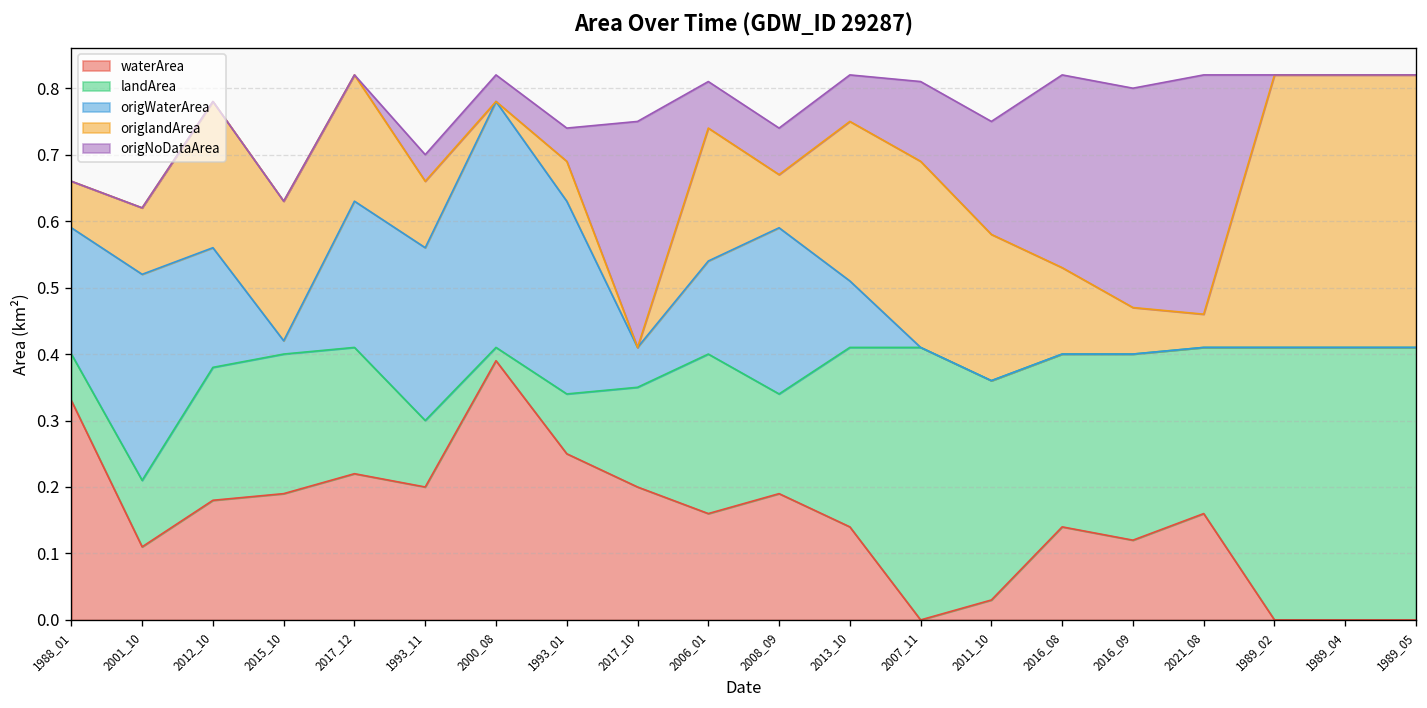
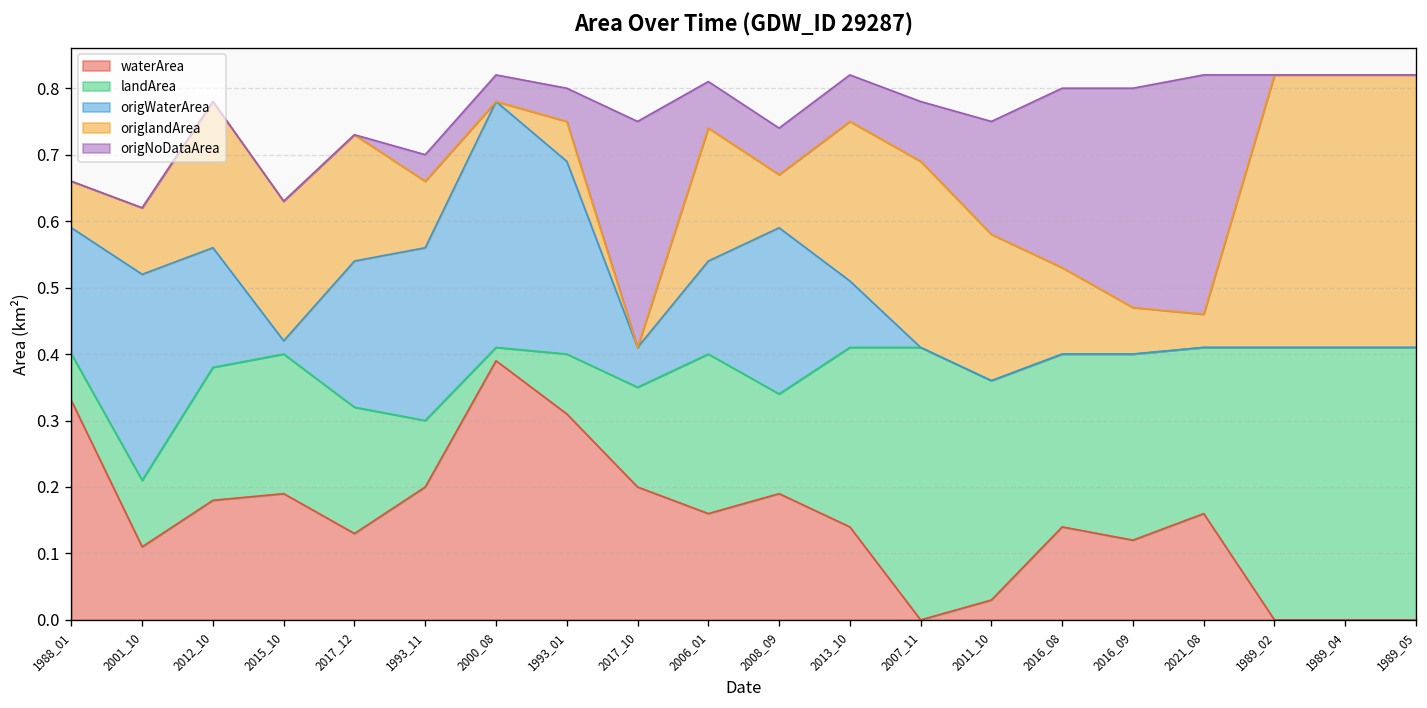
  {
    "waterArea": {
      "1988_01": 0.33,
      "2001_10": 0.11,
      "2012_10": 0.18,
      "2015_10": 0.19,
-     "2017_12": 0.22,
+     "2017_12": 0.13,
      "1993_11": 0.20,
      "2000_08": 0.39,
-     "1993_01": 0.25,
+     "1993_01": 0.31,
      "2017_10": 0.20,
      "2006_01": 0.16,
      "2008_09": 0.19,
      "2013_10": 0.14,
      "2007_11": 0.00,
      "2011_10": 0.03,
      "2016_08": 0.14,
      "2016_09": 0.12,
      "2021_08": 0.16,
      "1989_02": 0.00,
      "1989_04": 0.00,
      "1989_05": 0.00
    },
    "landArea": {
      "1988_01": 0.07,
      "2001_10": 0.10,
      "2012_10": 0.20,
      "2015_10": 0.21,
      "2017_12": 0.19,
      "1993_11": 0.10,
      "2000_08": 0.02,
      "1993_01": 0.09,
      "2017_10": 0.15,
      "2006_01": 0.24,
      "2008_09": 0.15,
      "2013_10": 0.27
    },
    "origWaterArea": {
      "1988_01": 0.19,
      "2001_10": 0.31,
      "2012_10": 0.18,
      "2015_10": 0.02,
      "2017_12": 0.22,
      "1993_11": 0.26,
      "1993_01": 0.29,
      "2006_01": 0.14,
      "2008_09": 0.25,
      "2013_10": 0.10
    },
    "origlandArea": {
      "1993_11": 0.10,
      "1993_01": 0.06,
      "2006_01": 0.20,
      "2008_09": 0.08,
      "2013_10": 0.24,
      "2007_11": 0.28,
      "2011_10": 0.22,
      "2016_08": 0.13,
      "2016_09": 0.07,
      "2021_08": 0.05
    },
    "origNoDataArea": {
      "1993_11": 0.04,
      "2000_08": 0.04,
      "1993_01": 0.05,
      "2017_10": 0.34,
      "2006_01": 0.07,
      "2008_09": 0.07,
      "2013_10": 0.07,
-     "2007_11": 0.12,
+     "2007_11": 0.09,
      "2011_10": 0.17,
-     "2016_08": 0.29,
+     "2016_08": 0.27,
      "2016_09": 0.33,
      "2021_08": 0.36
    }
  }
